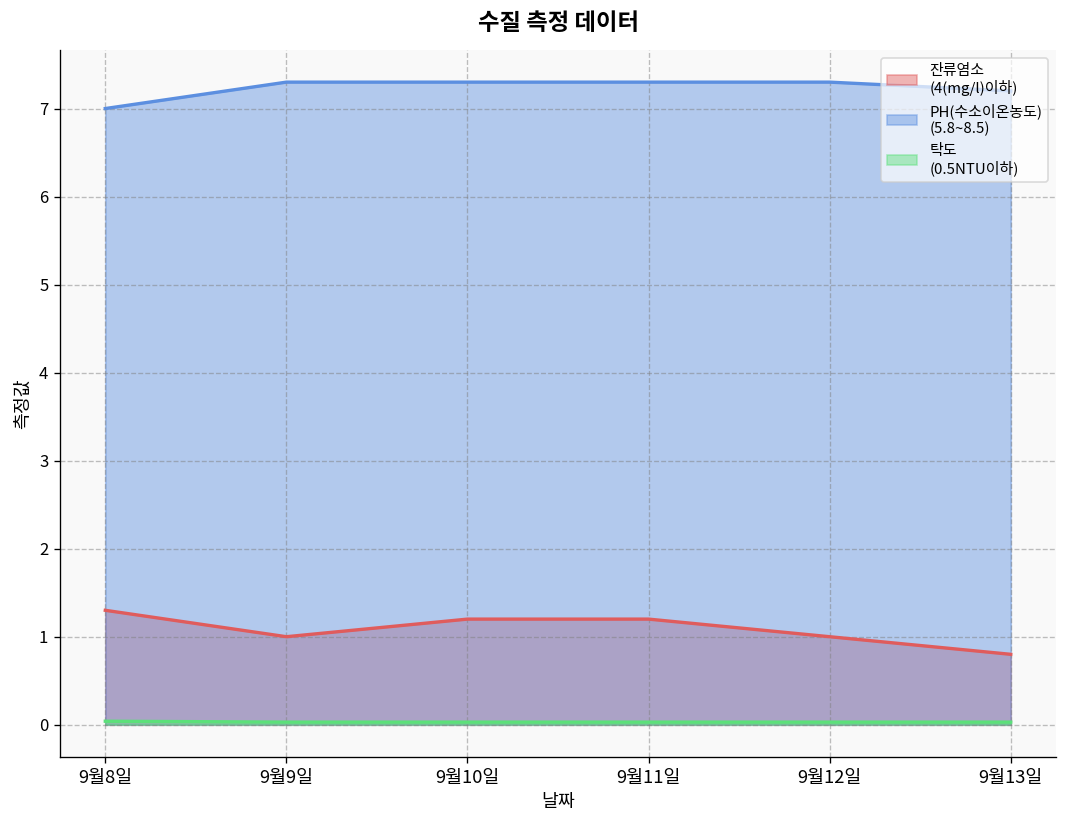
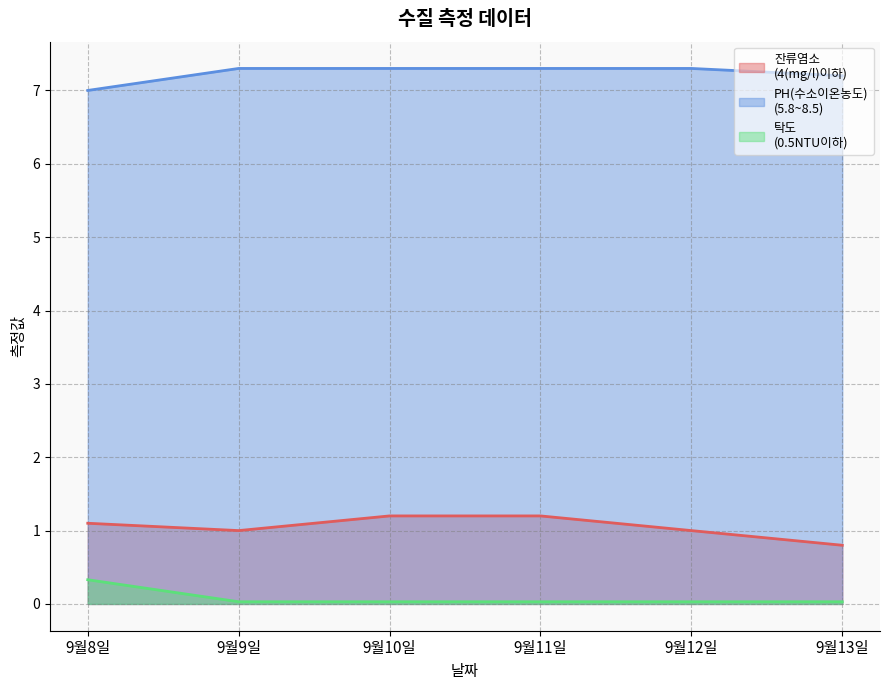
  {
    "잔류염소 (4(mg/l)이하)": {
-     "9월8일": 1.3,
+     "9월8일": 1.1,
      "9월9일": 1.0,
      "9월10일": 1.2,
      "9월11일": 1.2,
      "9월12일": 1.0,
      "9월13일": 0.8
    },
    "PH(수소이온농도) (5.8~8.5)": {
      "9월8일": 7.0,
      "9월9일": 7.3,
      "9월10일": 7.3,
      "9월11일": 7.3,
      "9월12일": 7.3
    },
    "탁도 (0.5NTU이하)": {
-     "9월8일": 0.0,
+     "9월8일": 0.3,
      "9월9일": 0.0,
      "9월10일": 0.0,
      "9월11일": 0.0,
      "9월12일": 0.0,
      "9월13일": 0.0
    }
  }
